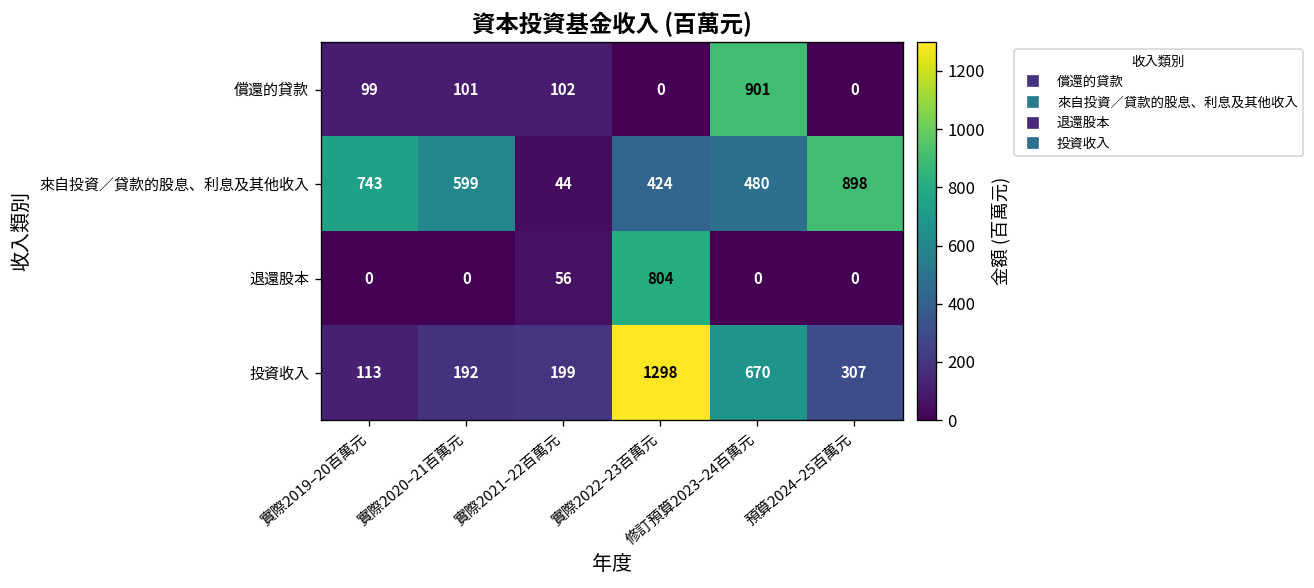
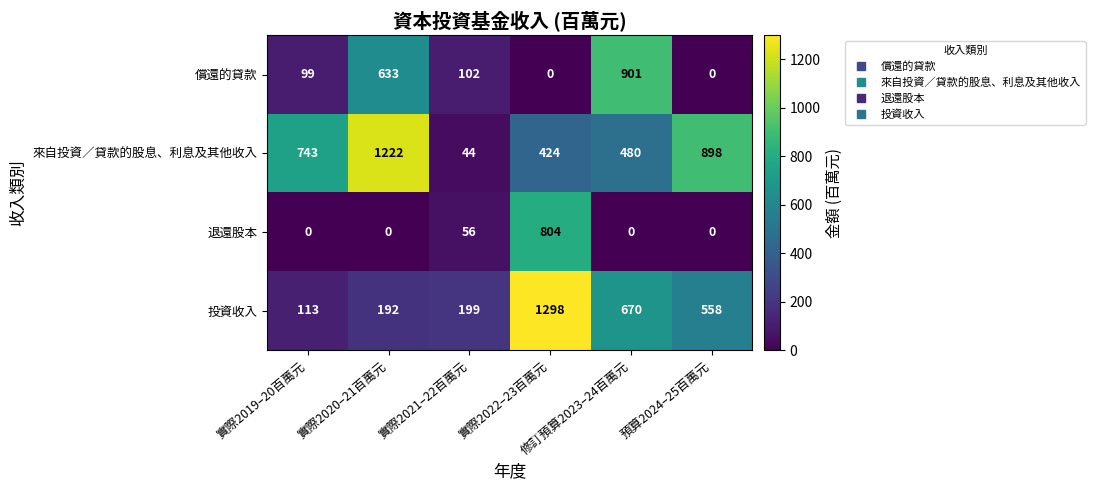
  {
    "償還的貸款": {
      "實際2019–20百萬元": 99,
-     "實際2020–21百萬元": 101,
+     "實際2020–21百萬元": 633,
      "實際2021–22百萬元": 102,
      "實際2022–23百萬元": 0,
      "修訂預算2023–24百萬元": 901,
      "預算2024–25百萬元": 0
    },
    "來自投資／貸款的股息、利息及其他收入": {
      "實際2019–20百萬元": 743,
-     "實際2020–21百萬元": 599,
+     "實際2020–21百萬元": 1222,
      "實際2021–22百萬元": 44,
      "實際2022–23百萬元": 424,
      "修訂預算2023–24百萬元": 480,
      "預算2024–25百萬元": 898
    },
    "退還股本": {
      "實際2019–20百萬元": 0,
      "實際2020–21百萬元": 0,
      "實際2021–22百萬元": 56,
      "實際2022–23百萬元": 804,
      "修訂預算2023–24百萬元": 0,
      "預算2024–25百萬元": 0
    },
    "投資收入": {
      "實際2019–20百萬元": 113,
      "實際2020–21百萬元": 192,
      "實際2021–22百萬元": 199,
      "實際2022–23百萬元": 1298,
      "修訂預算2023–24百萬元": 670,
-     "預算2024–25百萬元": 307
+     "預算2024–25百萬元": 558
    }
  }
